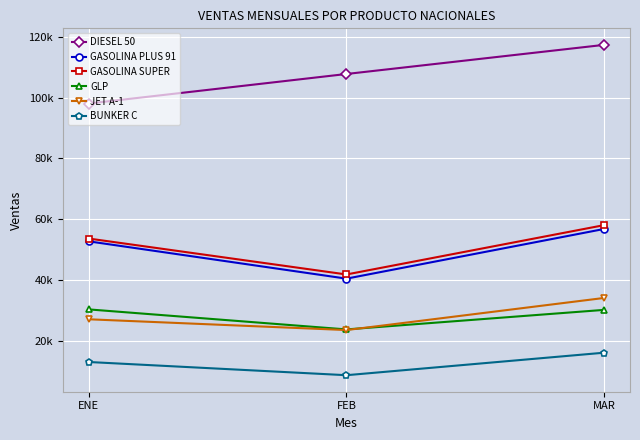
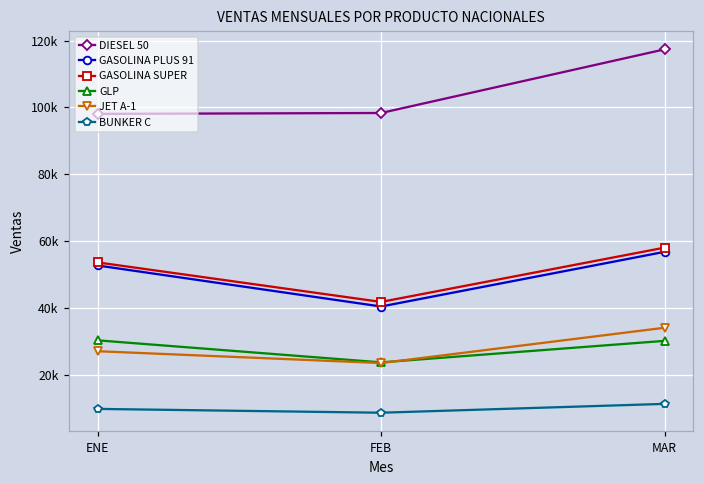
  {
    "DIESEL 50": {
-     "FEB": 108000,
+     "FEB": 98000,
      "MAR": 117000
    },
    "GASOLINA PLUS 91": {
      "ENE": 53000,
      "FEB": 40000,
      "MAR": 57000
    },
    "GASOLINA SUPER": {
      "ENE": 54000,
      "FEB": 42000,
      "MAR": 58000
    },
    "GLP": {
      "ENE": 30000,
      "MAR": 30000
    },
    "JET A-1": {
      "ENE": 27000,
      "MAR": 34000
    },
    "BUNKER C": {
-     "ENE": 13000,
+     "ENE": 10000,
      "FEB": 9000,
-     "MAR": 16000
+     "MAR": 11000
    }
  }
